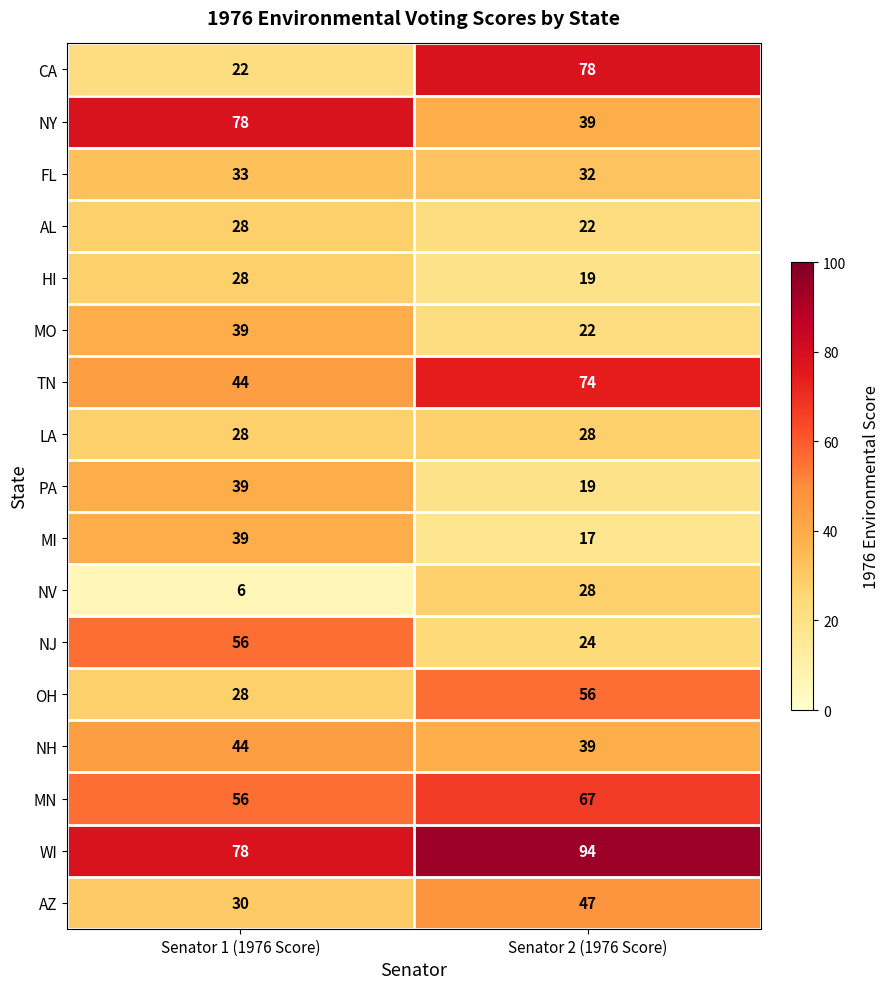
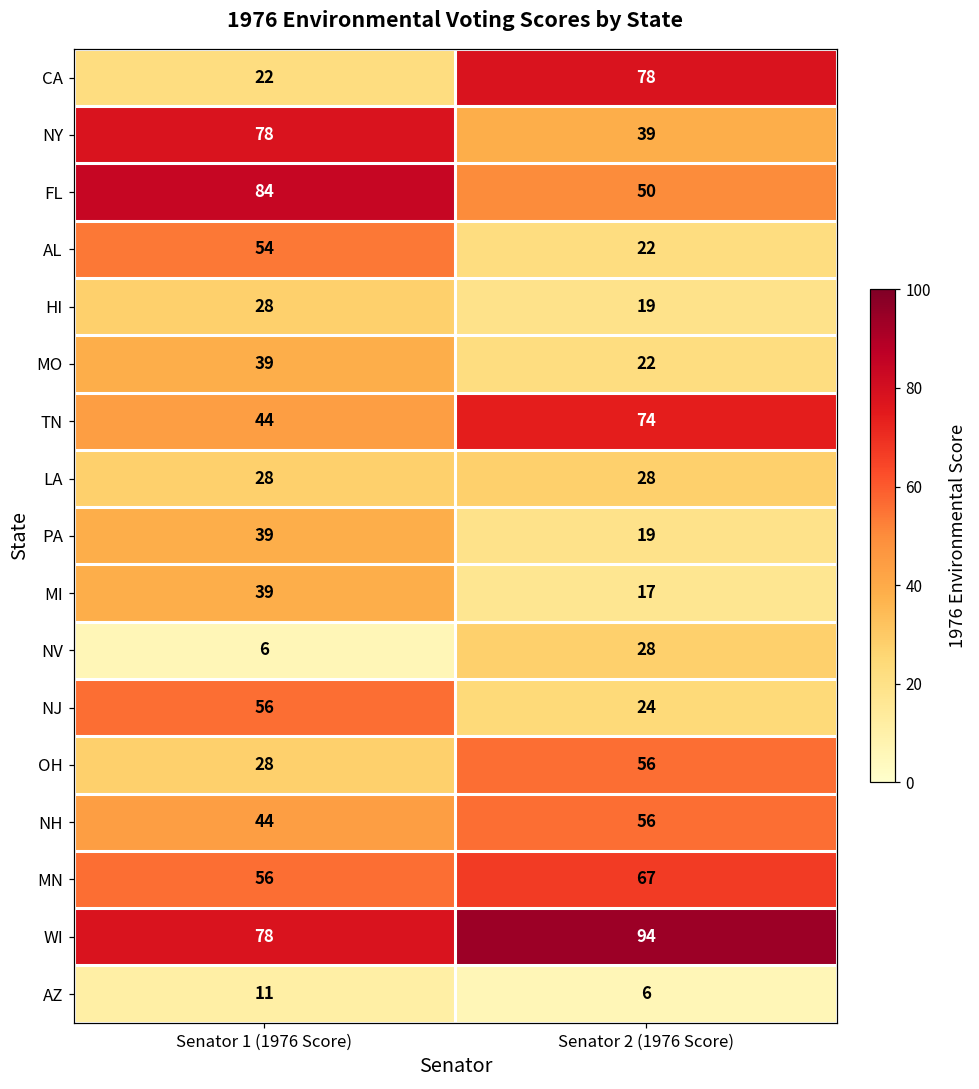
  {
    "CA": {
      "Senator 1 (1976 Score)": 22,
      "Senator 2 (1976 Score)": 78
    },
    "NY": {
      "Senator 1 (1976 Score)": 78,
      "Senator 2 (1976 Score)": 39
    },
    "FL": {
-     "Senator 1 (1976 Score)": 33,
-     "Senator 2 (1976 Score)": 32
+     "Senator 1 (1976 Score)": 84,
+     "Senator 2 (1976 Score)": 50
    },
    "AL": {
-     "Senator 1 (1976 Score)": 28,
+     "Senator 1 (1976 Score)": 54,
      "Senator 2 (1976 Score)": 22
    },
    "HI": {
      "Senator 1 (1976 Score)": 28,
      "Senator 2 (1976 Score)": 19
    },
    "MO": {
      "Senator 1 (1976 Score)": 39,
      "Senator 2 (1976 Score)": 22
    },
    "TN": {
      "Senator 1 (1976 Score)": 44,
      "Senator 2 (1976 Score)": 74
    },
    "LA": {
      "Senator 1 (1976 Score)": 28,
      "Senator 2 (1976 Score)": 28
    },
    "PA": {
      "Senator 1 (1976 Score)": 39,
      "Senator 2 (1976 Score)": 19
    },
    "MI": {
      "Senator 1 (1976 Score)": 39,
      "Senator 2 (1976 Score)": 17
    },
    "NV": {
      "Senator 1 (1976 Score)": 6,
      "Senator 2 (1976 Score)": 28
    },
    "NJ": {
      "Senator 1 (1976 Score)": 56,
      "Senator 2 (1976 Score)": 24
    },
    "OH": {
      "Senator 1 (1976 Score)": 28,
      "Senator 2 (1976 Score)": 56
    },
    "NH": {
      "Senator 1 (1976 Score)": 44,
-     "Senator 2 (1976 Score)": 39
+     "Senator 2 (1976 Score)": 56
    },
    "MN": {
      "Senator 1 (1976 Score)": 56,
      "Senator 2 (1976 Score)": 67
    },
    "WI": {
      "Senator 1 (1976 Score)": 78,
      "Senator 2 (1976 Score)": 94
    },
    "AZ": {
-     "Senator 1 (1976 Score)": 30,
-     "Senator 2 (1976 Score)": 47
+     "Senator 1 (1976 Score)": 11,
+     "Senator 2 (1976 Score)": 6
    }
  }
